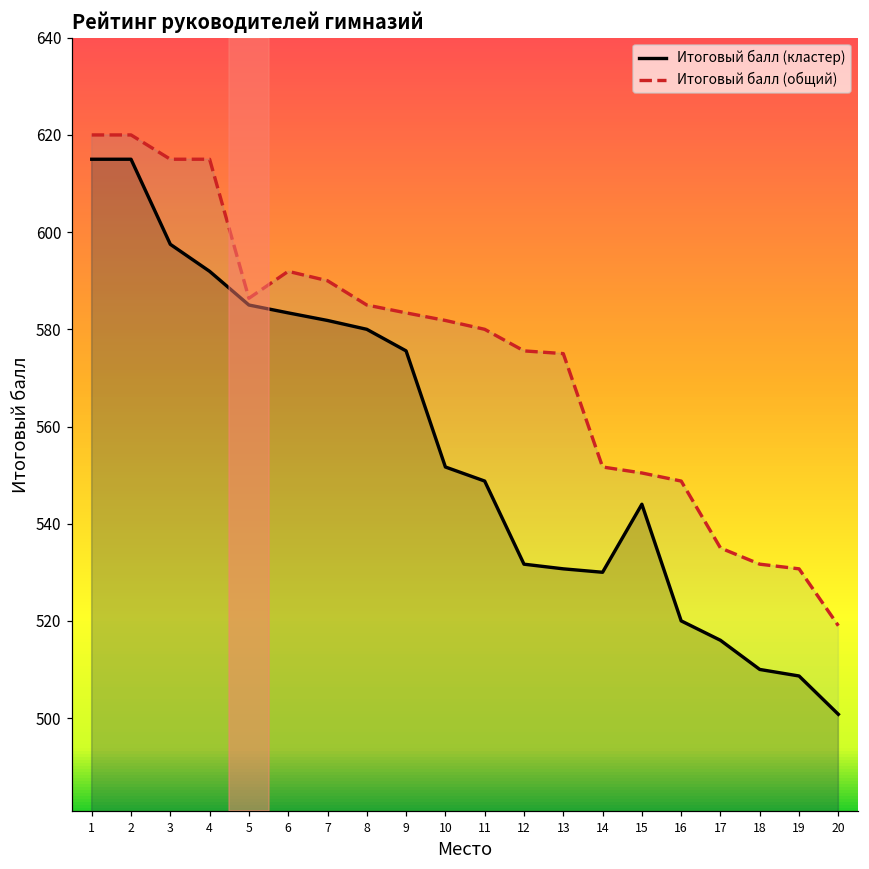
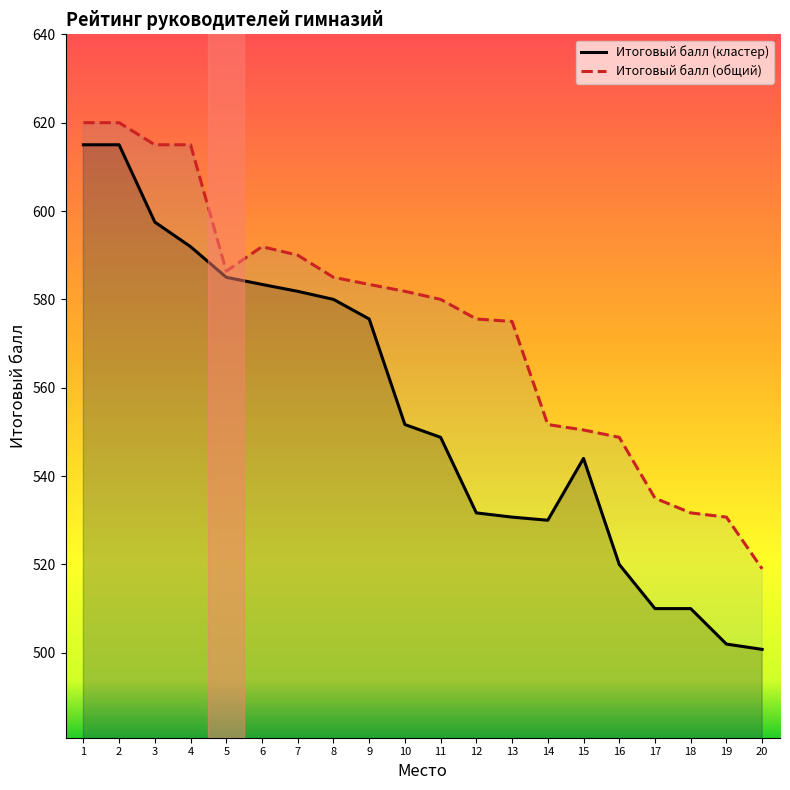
  {
    "Итоговый балл (кластер)": {
      "1": 615,
      "2": 615,
      "3": 597,
      "4": 592,
      "6": 583,
      "7": 582,
      "8": 580,
      "9": 576,
      "10": 552,
      "11": 549,
      "12": 532,
      "13": 531,
      "14": 530,
      "15": 544,
      "16": 520,
-     "17": 516,
+     "17": 510,
      "18": 510,
-     "19": 509,
+     "19": 502,
      "20": 501
    },
    "Итоговый балл (общий)": {
      "1": 620,
      "2": 620,
      "3": 615,
      "4": 615,
      "6": 592,
      "7": 590,
      "8": 585,
      "9": 583,
      "10": 582,
      "11": 580,
      "12": 576,
      "13": 575,
      "14": 552,
      "15": 550,
      "16": 549,
      "17": 535,
      "18": 532,
      "19": 531,
      "20": 519
    }
  }
